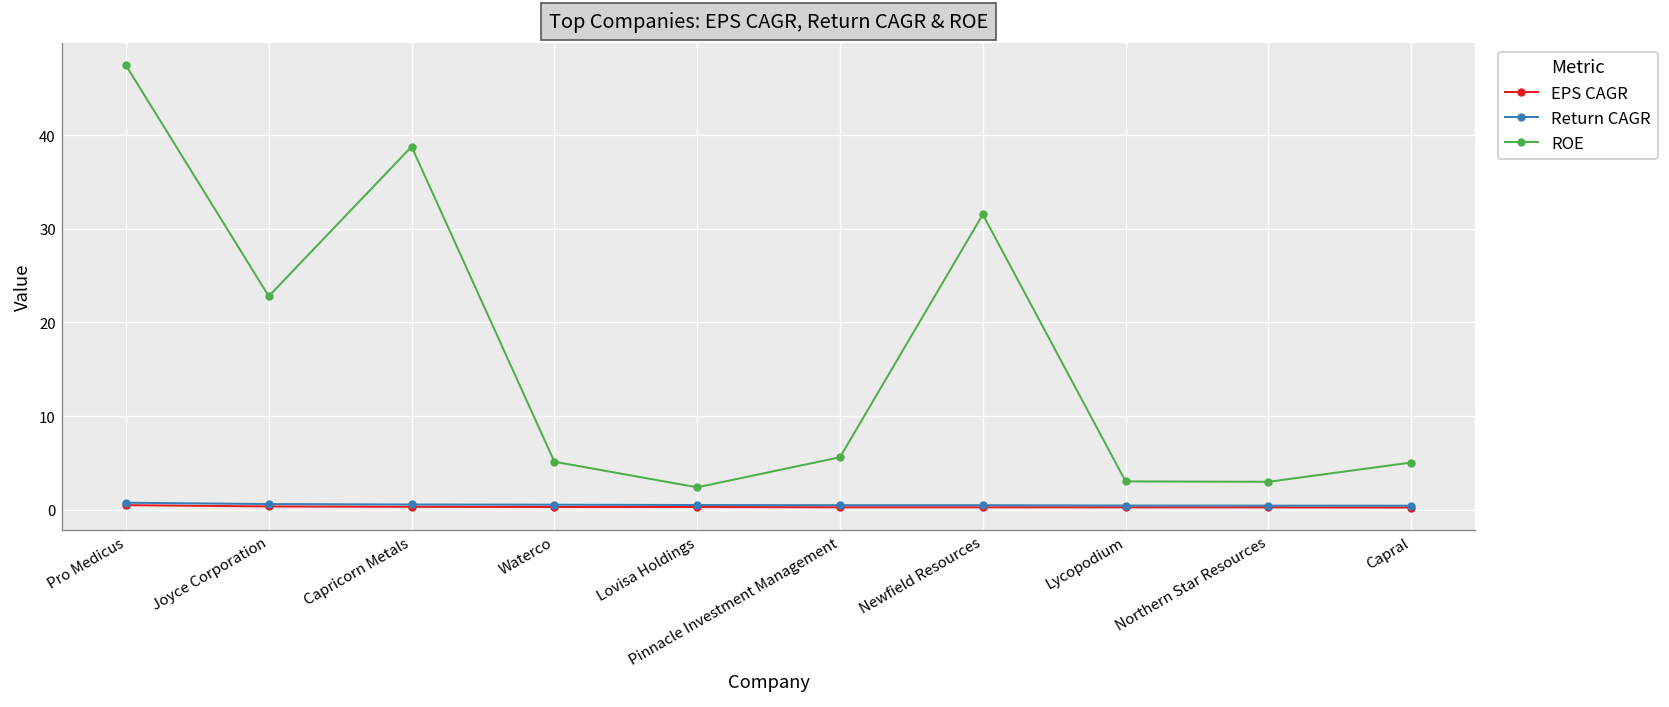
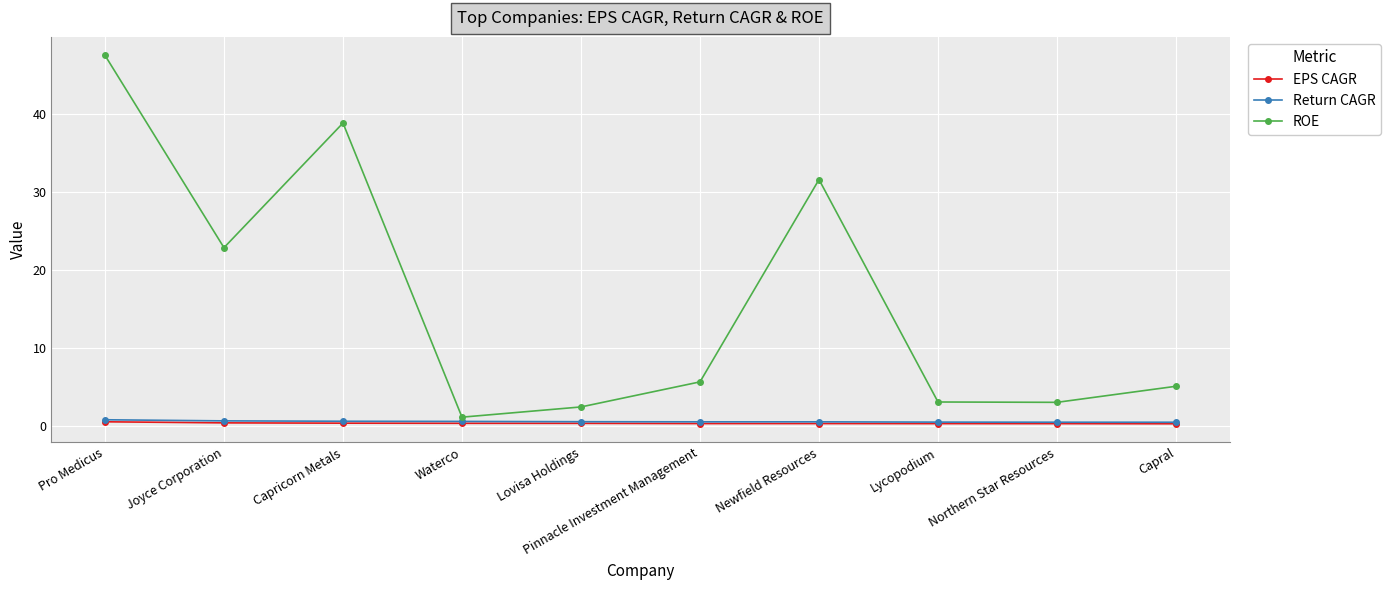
  {
    "ROE": {
      "Pro Medicus": 47,
      "Joyce Corporation": 23,
      "Capricorn Metals": 39,
-     "Waterco": 5,
+     "Waterco": 1,
      "Lovisa Holdings": 2,
      "Pinnacle Investment Management": 6,
      "Newfield Resources": 32,
      "Lycopodium": 3,
      "Northern Star Resources": 3,
      "Capral": 5
    }
  }
